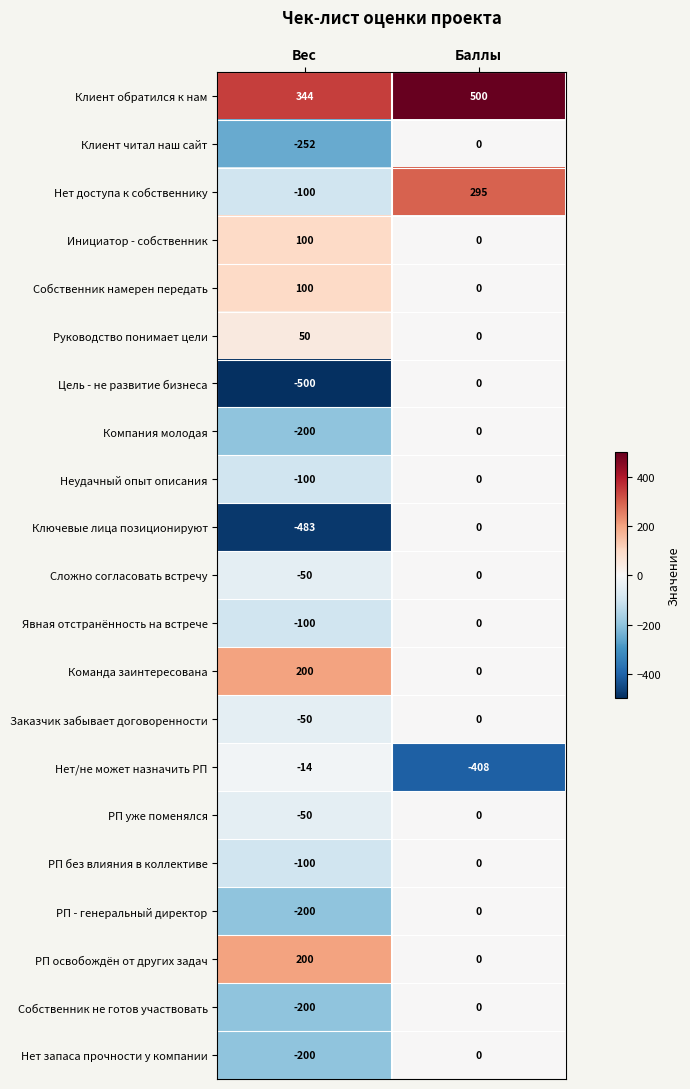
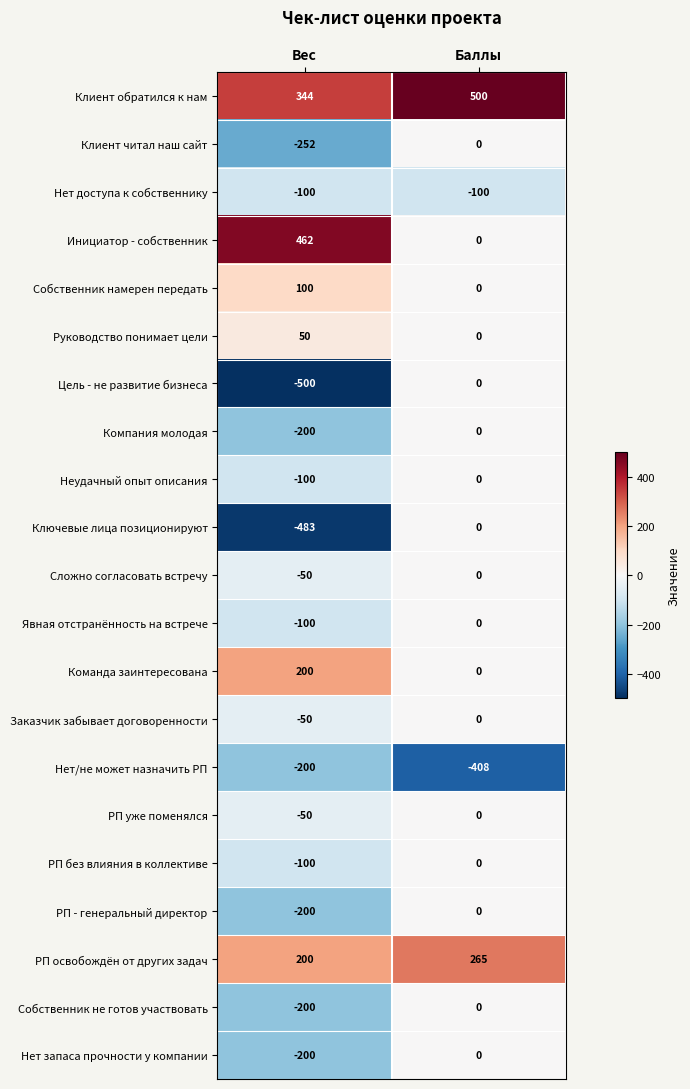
  {
    "Клиент обратился к нам": {
      "Вес": 344,
      "Баллы": 500
    },
    "Клиент читал наш сайт": {
      "Вес": -252,
      "Баллы": 0
    },
    "Нет доступа к собственнику": {
      "Вес": -100,
-     "Баллы": 295
+     "Баллы": -100
    },
    "Инициатор - собственник": {
-     "Вес": 100,
+     "Вес": 462,
      "Баллы": 0
    },
    "Собственник намерен передать": {
      "Вес": 100,
      "Баллы": 0
    },
    "Руководство понимает цели": {
      "Вес": 50,
      "Баллы": 0
    },
    "Цель - не развитие бизнеса": {
      "Вес": -500,
      "Баллы": 0
    },
    "Компания молодая": {
      "Вес": -200,
      "Баллы": 0
    },
    "Неудачный опыт описания": {
      "Вес": -100,
      "Баллы": 0
    },
    "Ключевые лица позиционируют": {
      "Вес": -483,
      "Баллы": 0
    },
    "Сложно согласовать встречу": {
      "Вес": -50,
      "Баллы": 0
    },
    "Явная отстранённость на встрече": {
      "Вес": -100,
      "Баллы": 0
    },
    "Команда заинтересована": {
      "Вес": 200,
      "Баллы": 0
    },
    "Заказчик забывает договоренности": {
      "Вес": -50,
      "Баллы": 0
    },
    "Нет/не может назначить РП": {
-     "Вес": -14,
+     "Вес": -200,
      "Баллы": -408
    },
    "РП уже поменялся": {
      "Вес": -50,
      "Баллы": 0
    },
    "РП без влияния в коллективе": {
      "Вес": -100,
      "Баллы": 0
    },
    "РП - генеральный директор": {
      "Вес": -200,
      "Баллы": 0
    },
    "РП освобождён от других задач": {
      "Вес": 200,
-     "Баллы": 0
+     "Баллы": 265
    },
    "Собственник не готов участвовать": {
      "Вес": -200,
      "Баллы": 0
    },
    "Нет запаса прочности у компании": {
      "Вес": -200,
      "Баллы": 0
    }
  }
